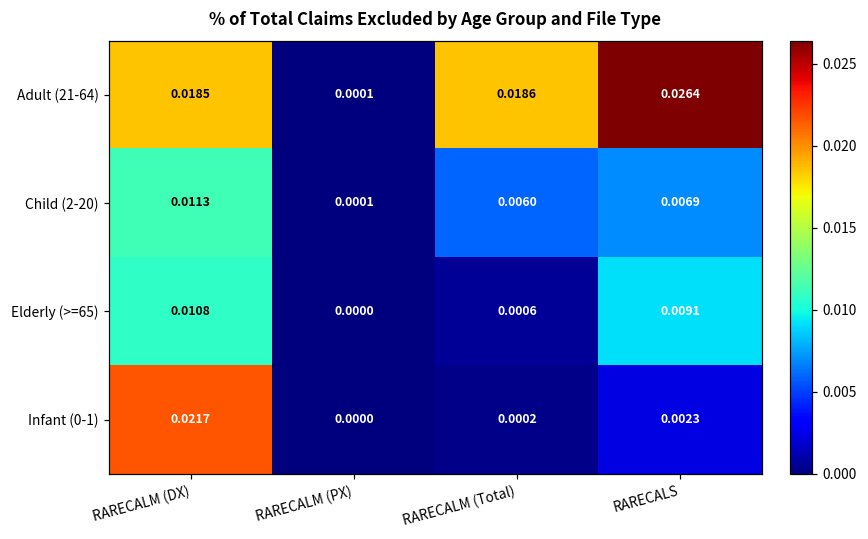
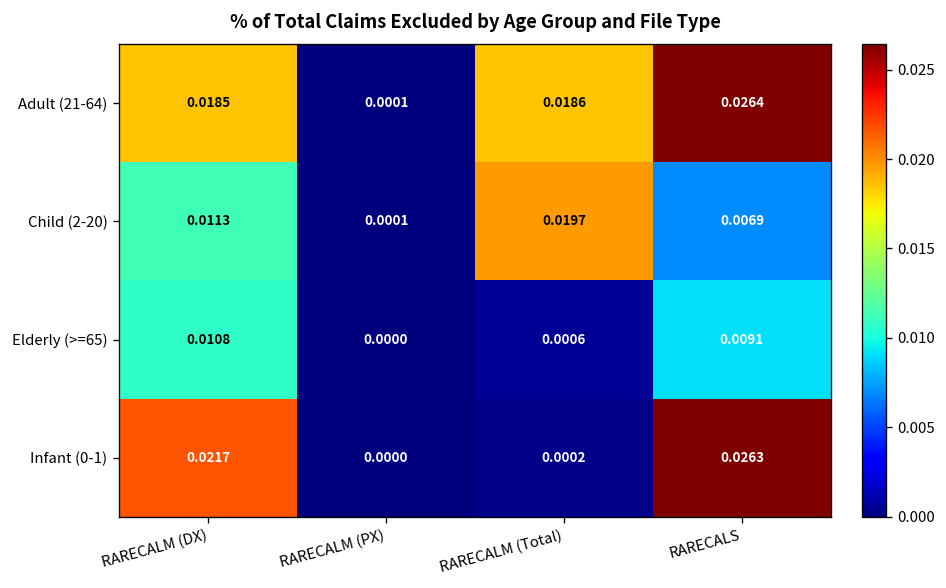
  {
    "Adult (21-64)": {
      "RARECALM (DX)": 0.0185,
      "RARECALM (PX)": 0.0001,
      "RARECALM (Total)": 0.0186,
      "RARECALS": 0.0264
    },
    "Child (2-20)": {
      "RARECALM (DX)": 0.0113,
      "RARECALM (PX)": 0.0001,
-     "RARECALM (Total)": 0.0060,
+     "RARECALM (Total)": 0.0197,
      "RARECALS": 0.0069
    },
    "Elderly (>=65)": {
      "RARECALM (DX)": 0.0108,
      "RARECALM (PX)": 0.0000,
      "RARECALM (Total)": 0.0006,
      "RARECALS": 0.0091
    },
    "Infant (0-1)": {
      "RARECALM (DX)": 0.0217,
      "RARECALM (PX)": 0.0000,
      "RARECALM (Total)": 0.0002,
-     "RARECALS": 0.0023
+     "RARECALS": 0.0263
    }
  }
